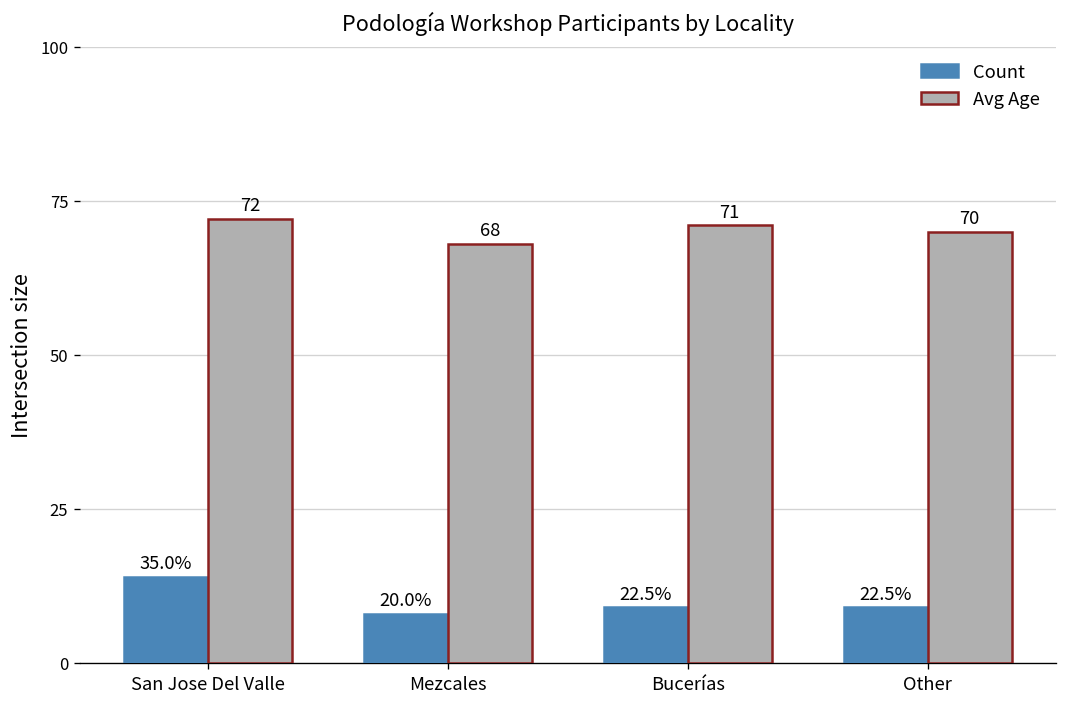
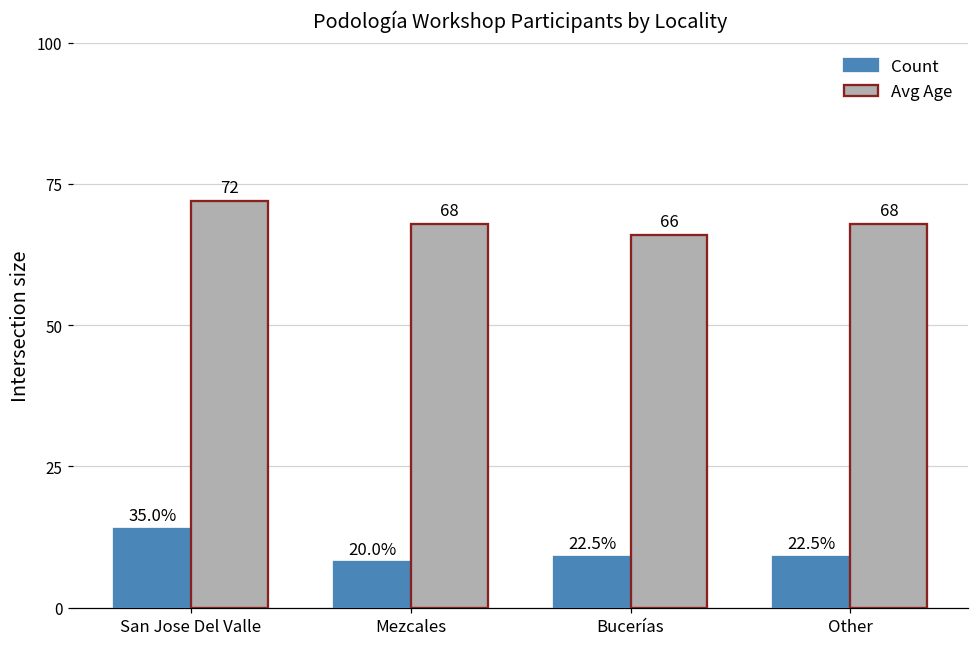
  {
    "Avg Age": {
      "San Jose Del Valle": 72,
      "Mezcales": 68,
-     "Bucerías": 71,
-     "Other": 70
+     "Bucerías": 66,
+     "Other": 68
    }
  }
